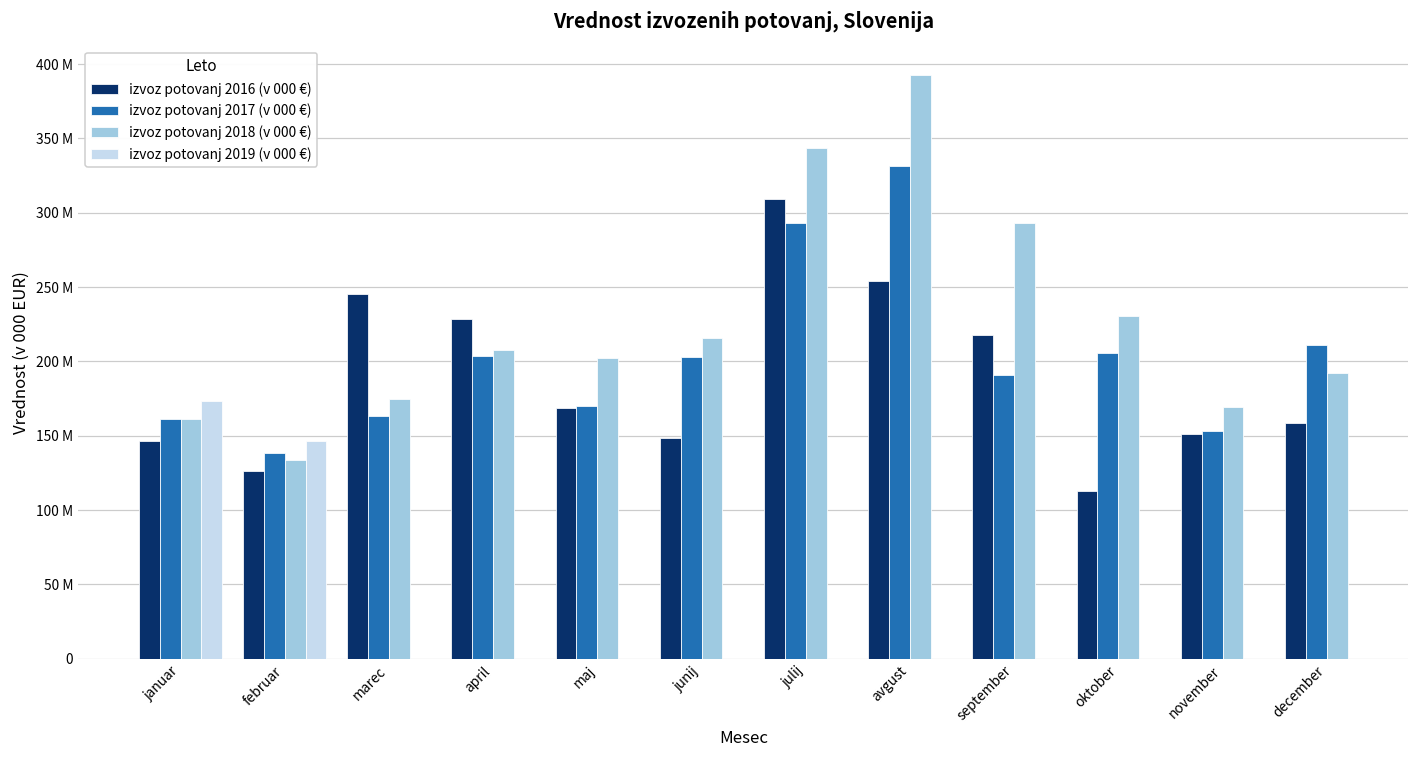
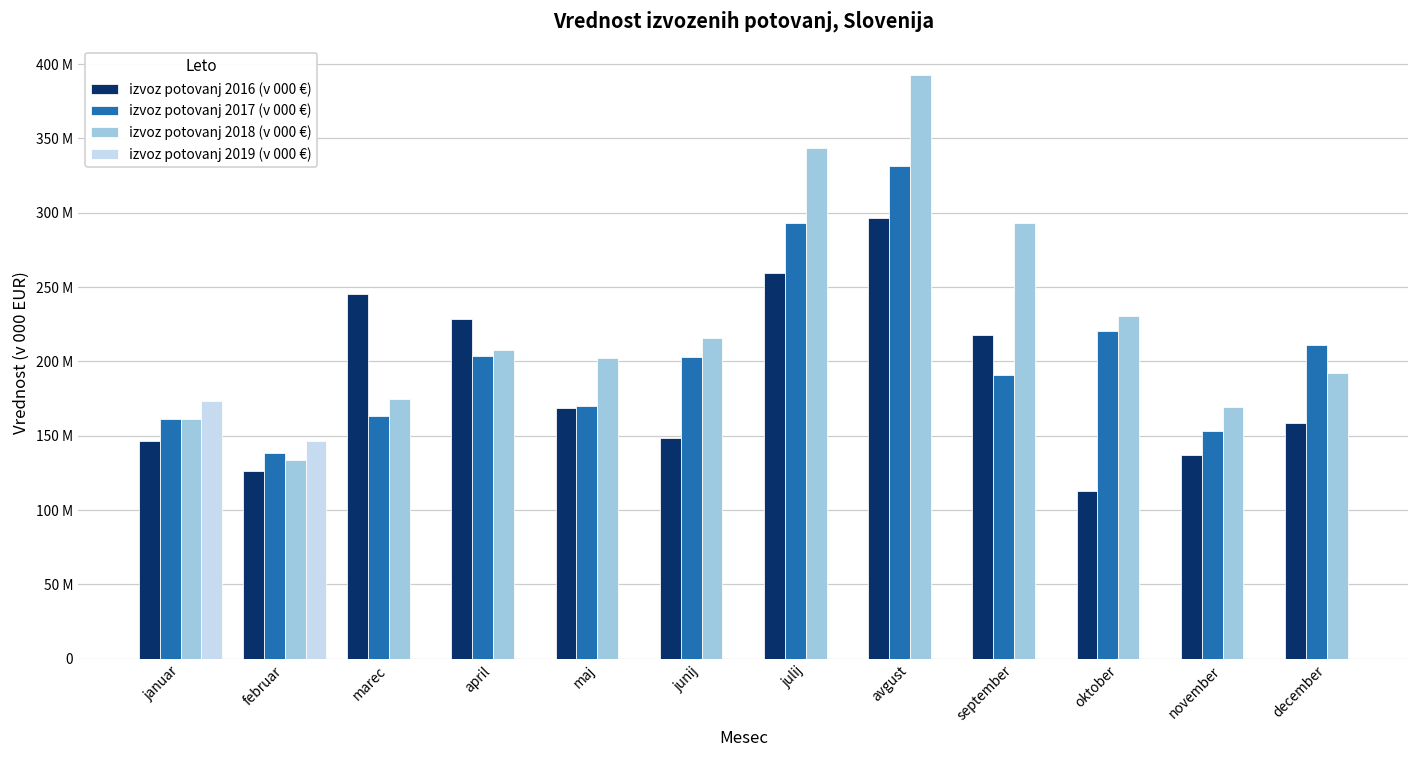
  {
    "izvoz potovanj 2016 (v 000 €)": {
      "januar": 146000000,
      "februar": 126000000,
      "marec": 245000000,
      "april": 229000000,
      "maj": 169000000,
      "junij": 148000000,
-     "julij": 309000000,
-     "avgust": 254000000,
+     "julij": 260000000,
+     "avgust": 297000000,
      "september": 218000000,
      "oktober": 113000000,
-     "november": 151000000,
+     "november": 137000000,
      "december": 159000000
    },
    "izvoz potovanj 2017 (v 000 €)": {
      "januar": 161000000,
      "februar": 138000000,
      "marec": 164000000,
      "april": 203000000,
      "maj": 170000000,
      "junij": 203000000,
      "julij": 293000000,
      "avgust": 332000000,
      "september": 191000000,
-     "oktober": 205000000,
+     "oktober": 221000000,
      "november": 153000000,
      "december": 211000000
    }
  }
